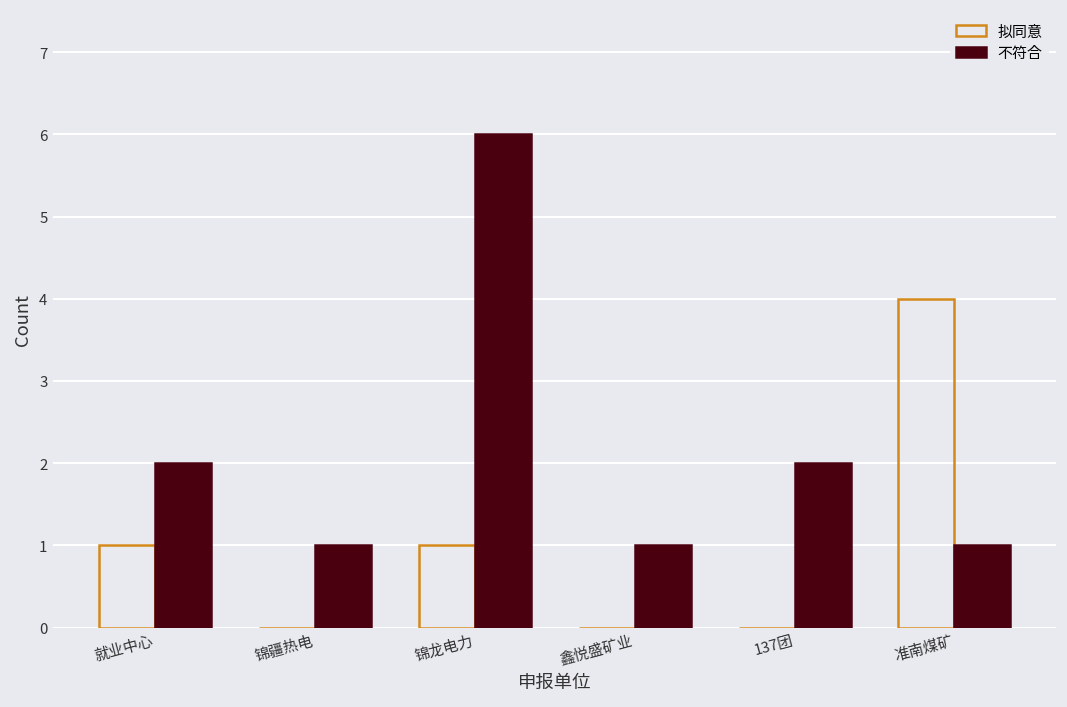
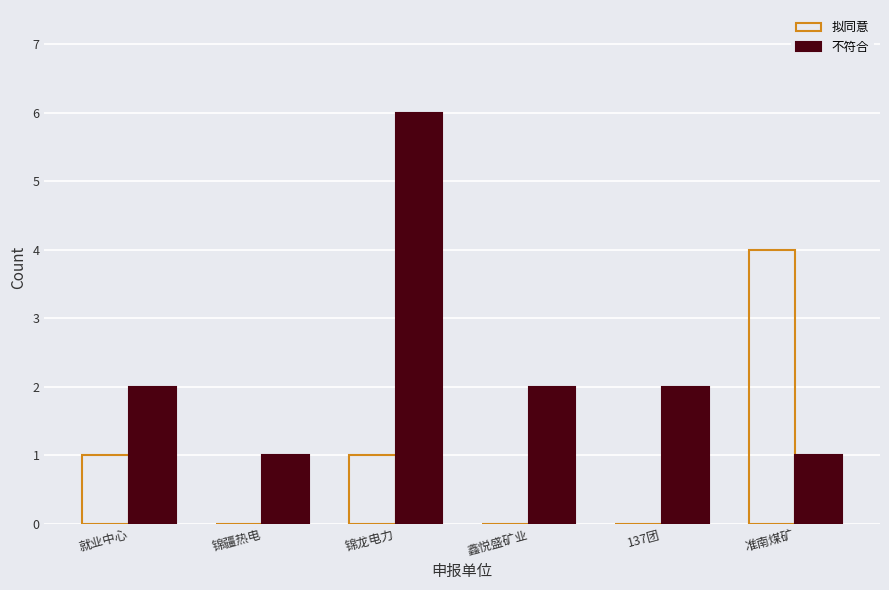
  {
    "拟同意": {
      "就业中心": 1,
      "锦疆热电": 0,
      "锦龙电力": 1,
      "鑫悦盛矿业": 0,
      "137团": 0,
      "准南煤矿": 4
    },
    "不符合": {
      "就业中心": 2,
      "锦疆热电": 1,
      "锦龙电力": 6,
-     "鑫悦盛矿业": 1,
+     "鑫悦盛矿业": 2,
      "137团": 2,
      "准南煤矿": 1
    }
  }
